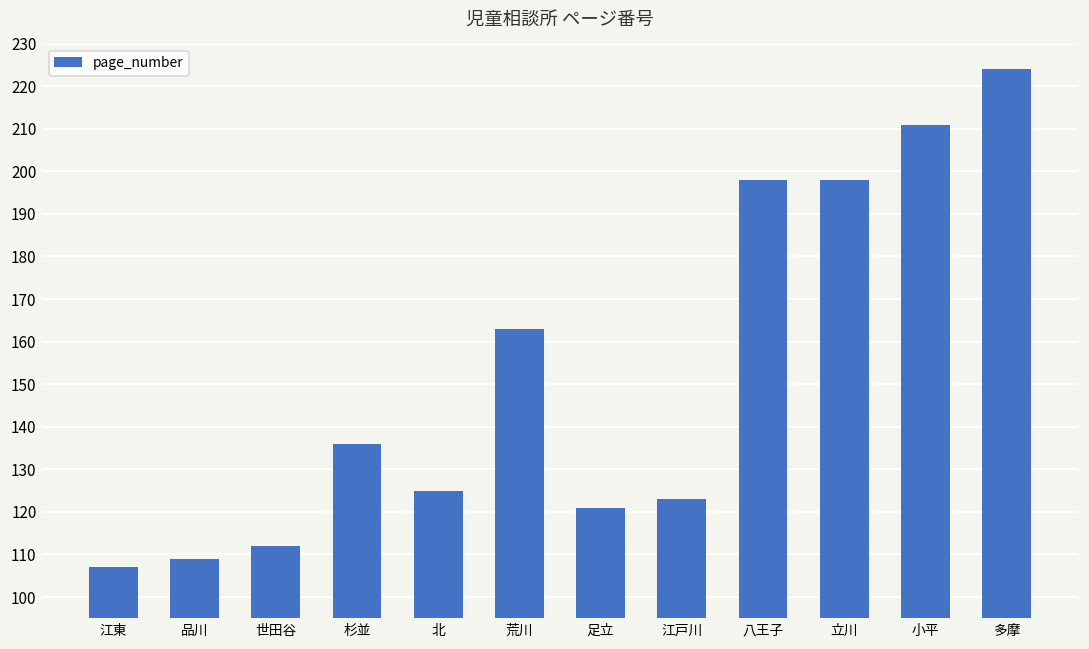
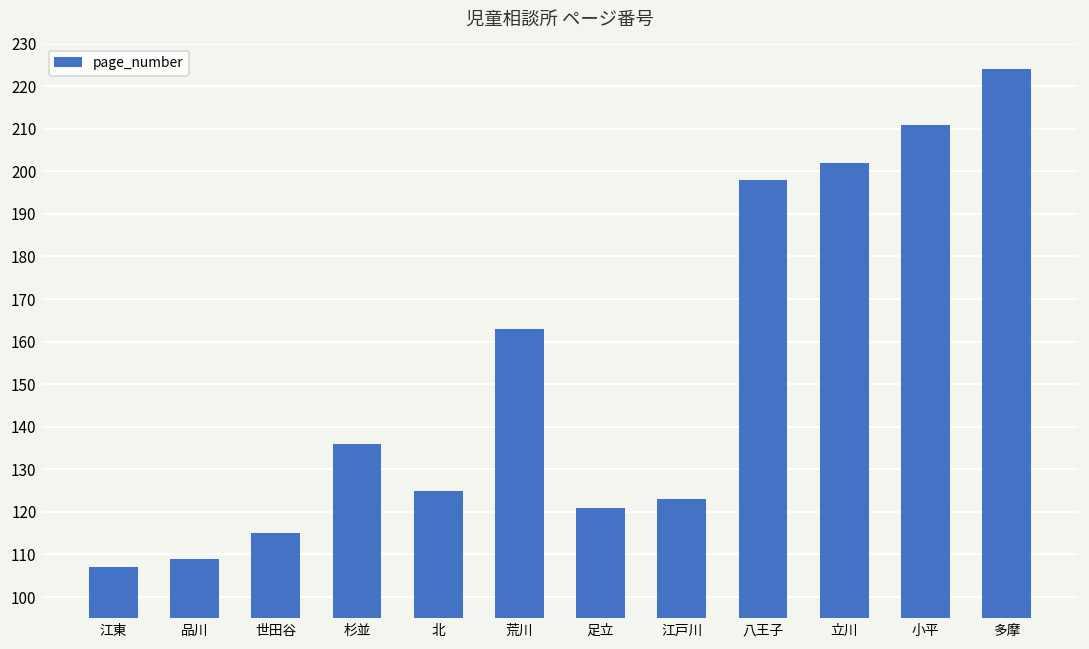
  {
    "江東": 107,
    "品川": 109,
-   "世田谷": 112,
+   "世田谷": 115,
    "杉並": 136,
    "北": 125,
    "荒川": 163,
    "足立": 121,
    "江戸川": 123,
    "八王子": 198,
-   "立川": 198,
+   "立川": 202,
    "小平": 211,
    "多摩": 224
  }
